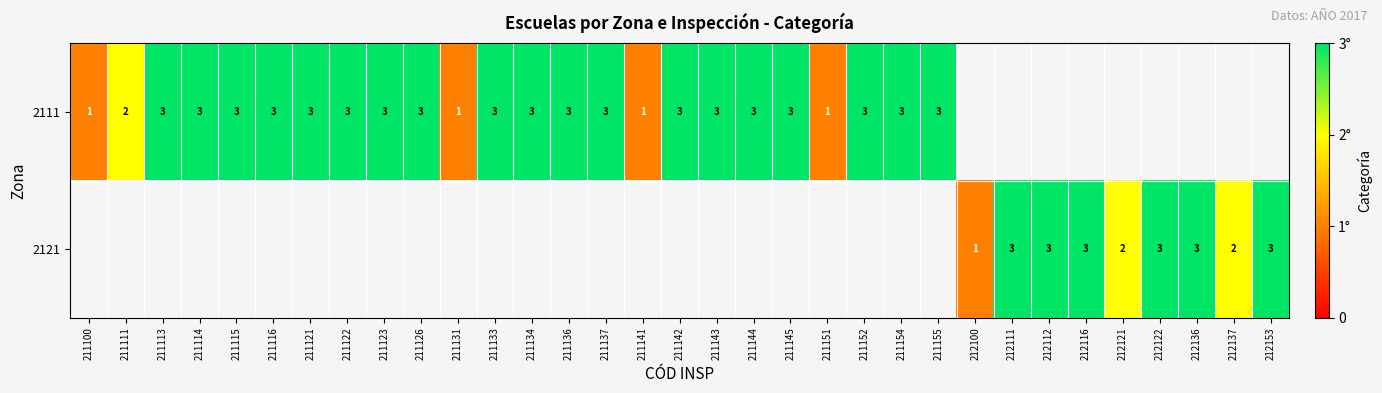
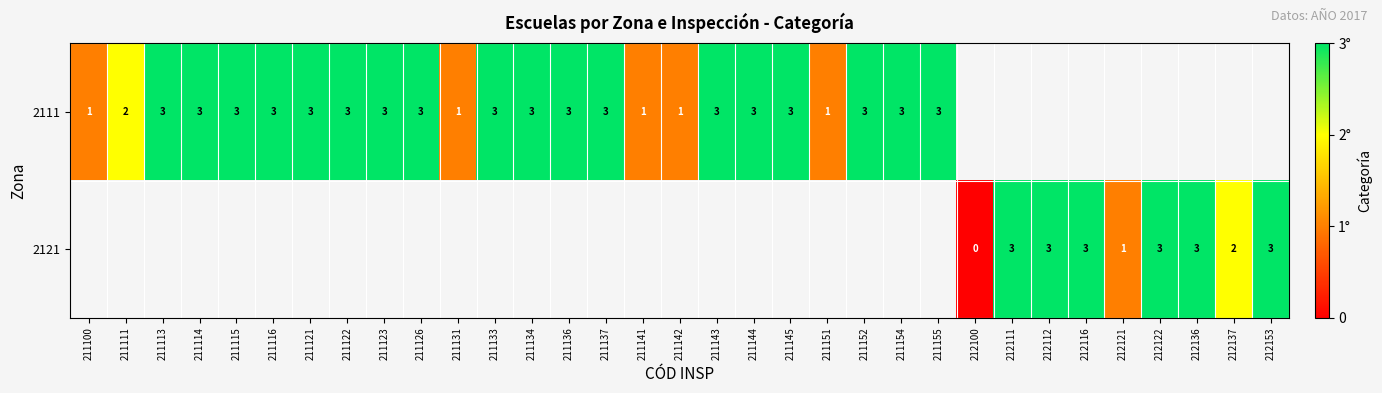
  {
    "2111": {
      "211100": 1,
      "211111": 2,
      "211113": 3,
      "211114": 3,
      "211115": 3,
      "211116": 3,
      "211121": 3,
      "211122": 3,
      "211123": 3,
      "211126": 3,
      "211131": 1,
      "211133": 3,
      "211134": 3,
      "211136": 3,
      "211137": 3,
      "211141": 1,
-     "211142": 3,
+     "211142": 1,
      "211143": 3,
      "211144": 3,
      "211145": 3,
      "211151": 1,
      "211152": 3,
      "211154": 3,
      "211155": 3
    },
    "2121": {
-     "212100": 1,
+     "212100": 0,
      "212111": 3,
      "212112": 3,
      "212116": 3,
-     "212121": 2,
+     "212121": 1,
      "212122": 3,
      "212136": 3,
      "212137": 2,
      "212153": 3
    }
  }
